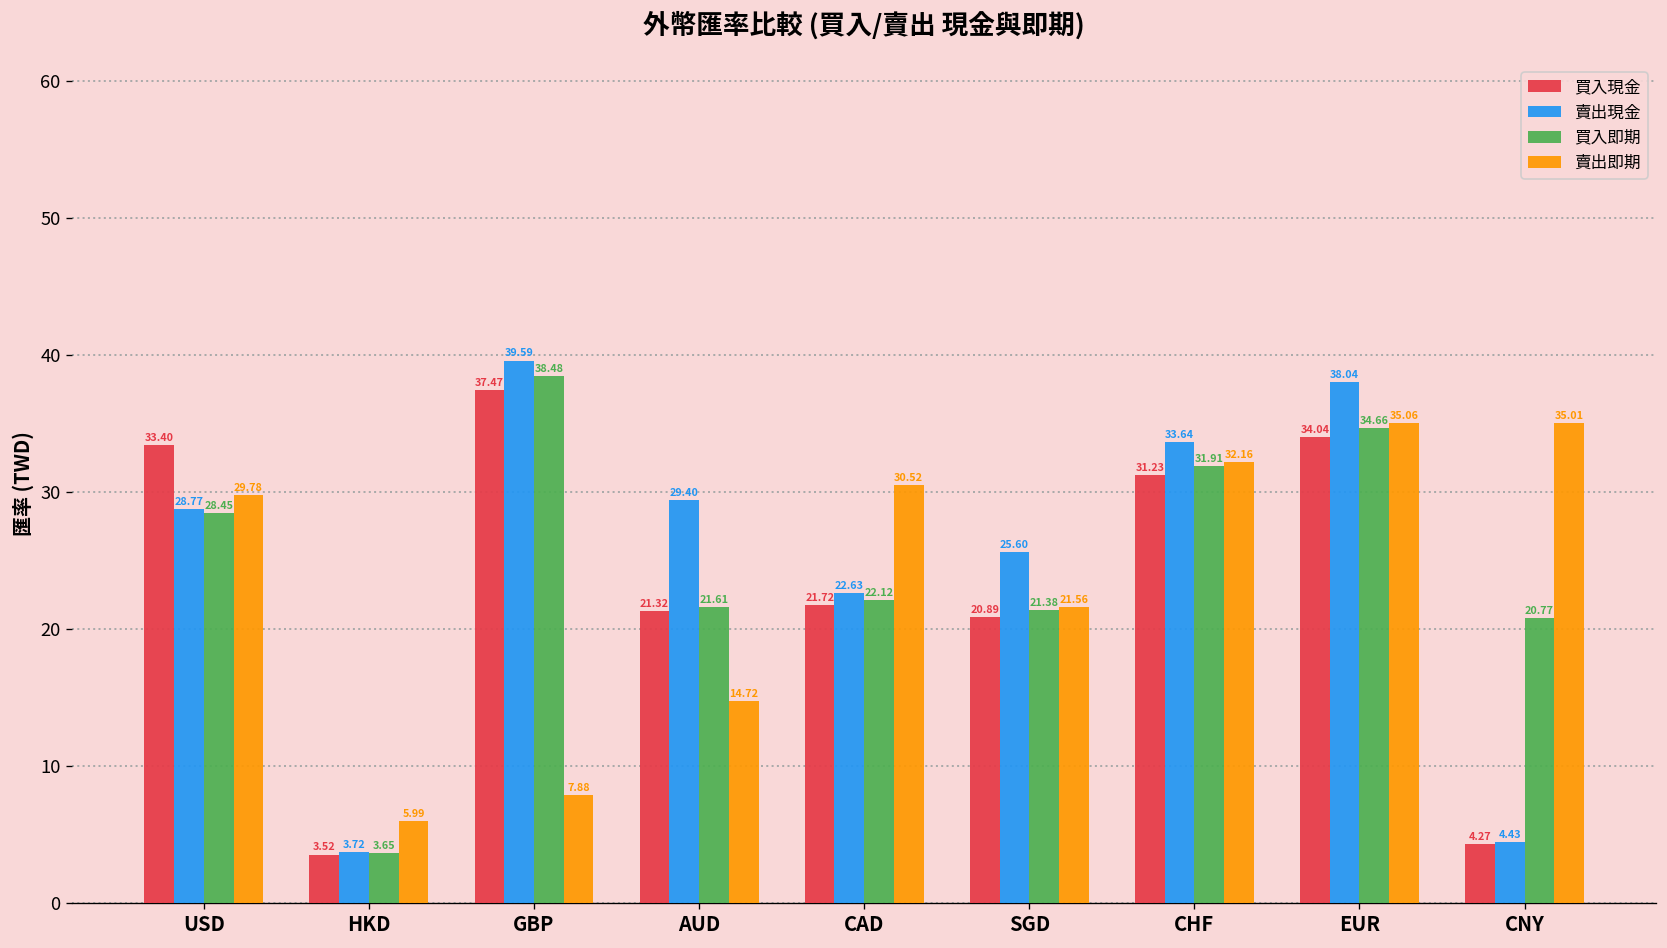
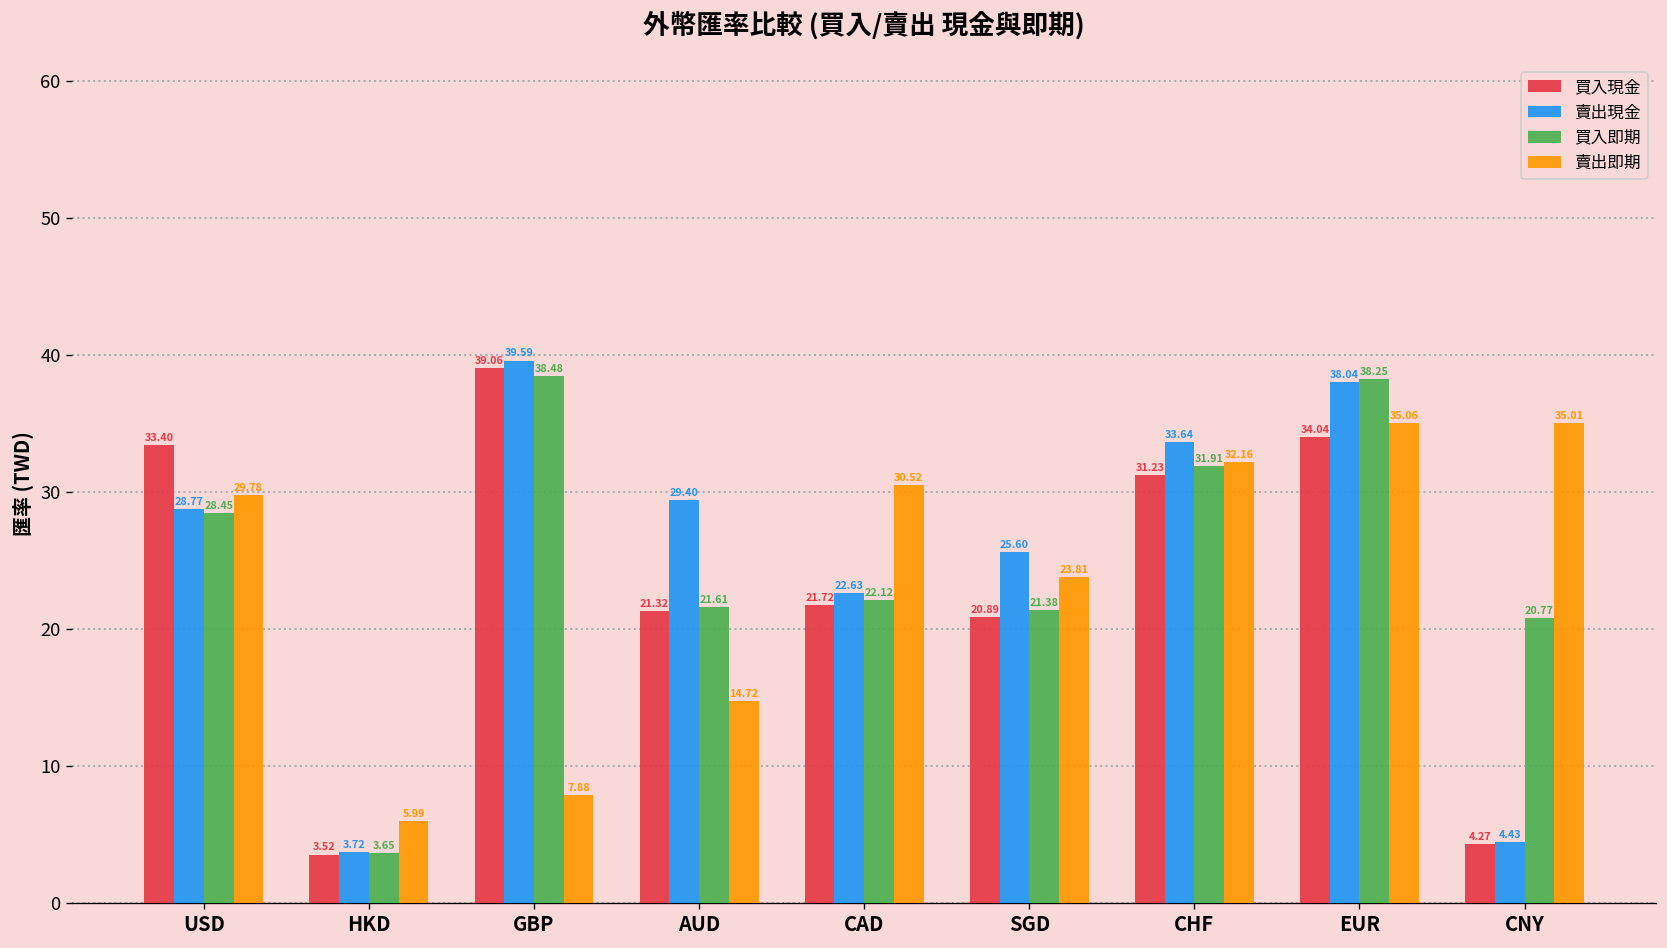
  {
    "買入現金": {
      "USD": 33.40,
      "HKD": 3.52,
-     "GBP": 37.47,
+     "GBP": 39.06,
      "AUD": 21.32,
      "CAD": 21.72,
      "SGD": 20.89,
      "CHF": 31.23,
      "EUR": 34.04,
      "CNY": 4.27
    },
    "賣出現金": {
      "USD": 28.77,
      "HKD": 3.72,
      "GBP": 39.59,
      "AUD": 29.40,
      "CAD": 22.63,
      "SGD": 25.60,
      "CHF": 33.64,
      "EUR": 38.04,
      "CNY": 4.43
    },
    "買入即期": {
      "USD": 28.45,
      "HKD": 3.65,
      "GBP": 38.48,
      "AUD": 21.61,
      "CAD": 22.12,
      "SGD": 21.38,
      "CHF": 31.91,
-     "EUR": 34.66,
+     "EUR": 38.25,
      "CNY": 20.77
    },
    "賣出即期": {
      "USD": 29.78,
      "HKD": 5.99,
      "GBP": 7.88,
      "AUD": 14.72,
      "CAD": 30.52,
-     "SGD": 21.56,
+     "SGD": 23.81,
      "CHF": 32.16,
      "EUR": 35.06,
      "CNY": 35.01
    }
  }
